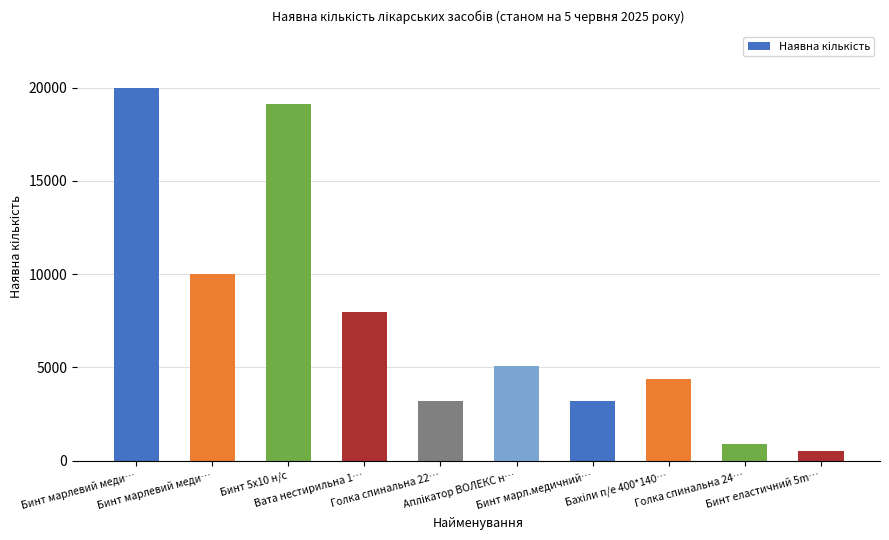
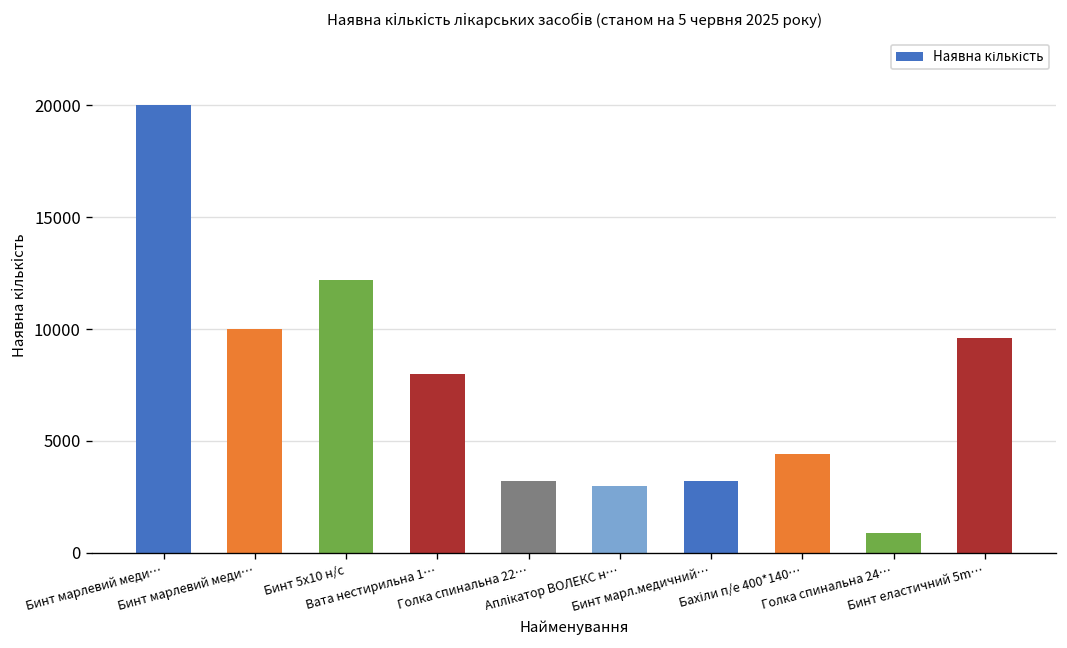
  {
-   "Бинт 5х10 н/с": 19100,
+   "Бинт 5х10 н/с": 12200,
    "Вата нестирильна 1…": 8000,
    "Голка спинальна 22…": 3200,
-   "Аплікатор ВОЛЕКС н…": 5100,
+   "Аплікатор ВОЛЕКС н…": 3000,
    "Бинт марл.медичний…": 3200,
    "Бахіли п/е 400*140…": 4400,
    "Голка спинальна 24…": 900,
-   "Бинт еластичний 5m…": 500
+   "Бинт еластичний 5m…": 9600
  }
